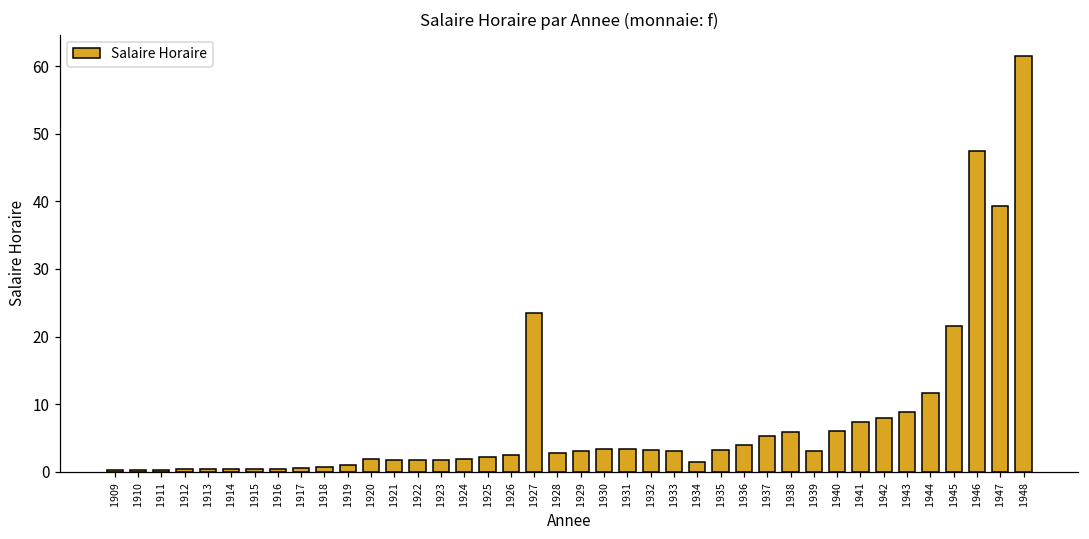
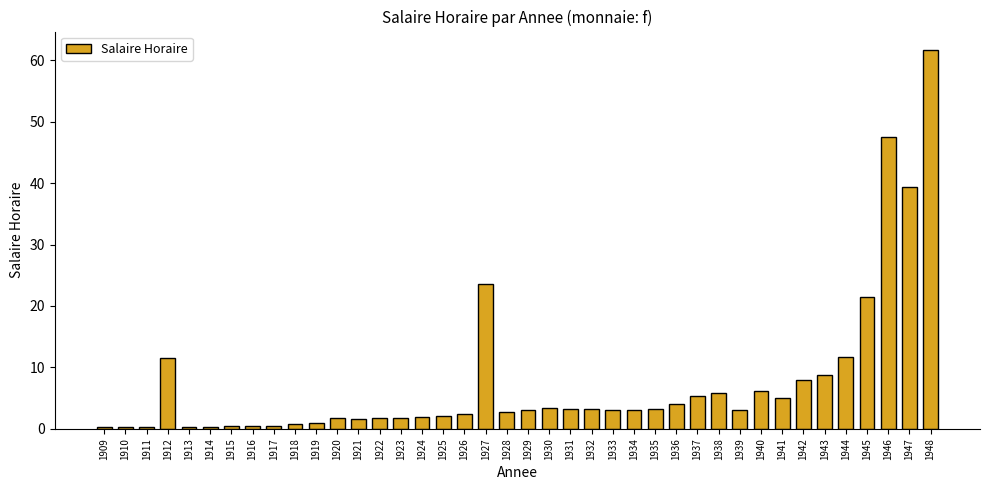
  {
-   "1912": 0,
+   "1912": 11,
    "1916": 0,
    "1917": 1,
    "1918": 1,
    "1919": 1,
    "1920": 2,
    "1921": 2,
    "1922": 2,
    "1923": 2,
    "1924": 2,
    "1925": 2,
    "1926": 2,
    "1927": 24,
    "1928": 3,
    "1929": 3,
    "1930": 3,
    "1931": 3,
    "1932": 3,
    "1933": 3,
-   "1934": 1,
+   "1934": 3,
    "1935": 3,
    "1936": 4,
    "1937": 5,
    "1938": 6,
    "1939": 3,
    "1940": 6,
-   "1941": 7,
+   "1941": 5,
    "1942": 8,
    "1943": 9,
    "1944": 12,
    "1945": 21,
    "1946": 47,
    "1947": 39,
    "1948": 62
  }
